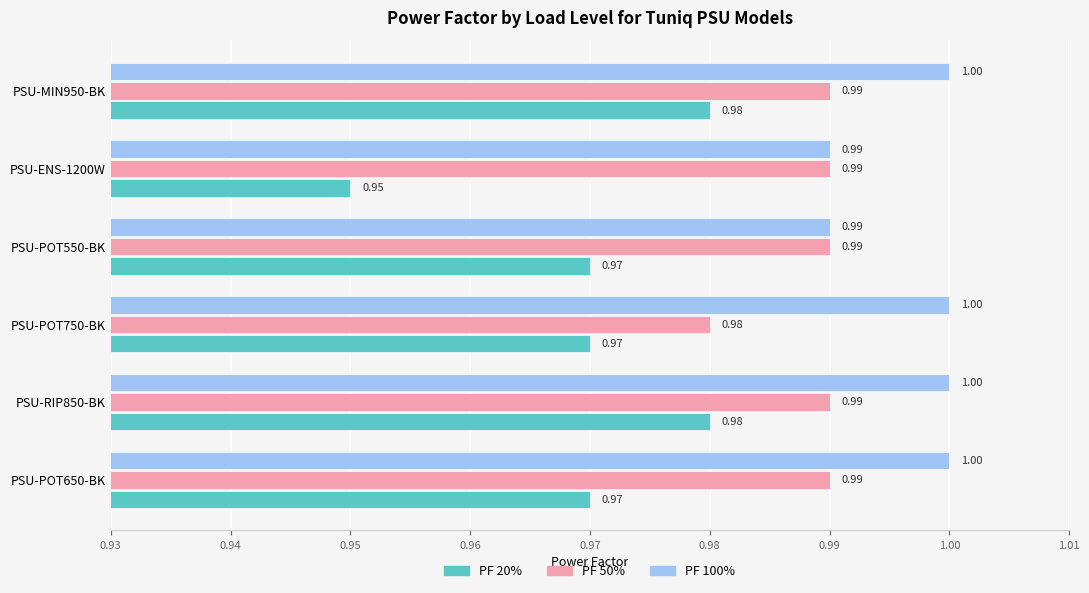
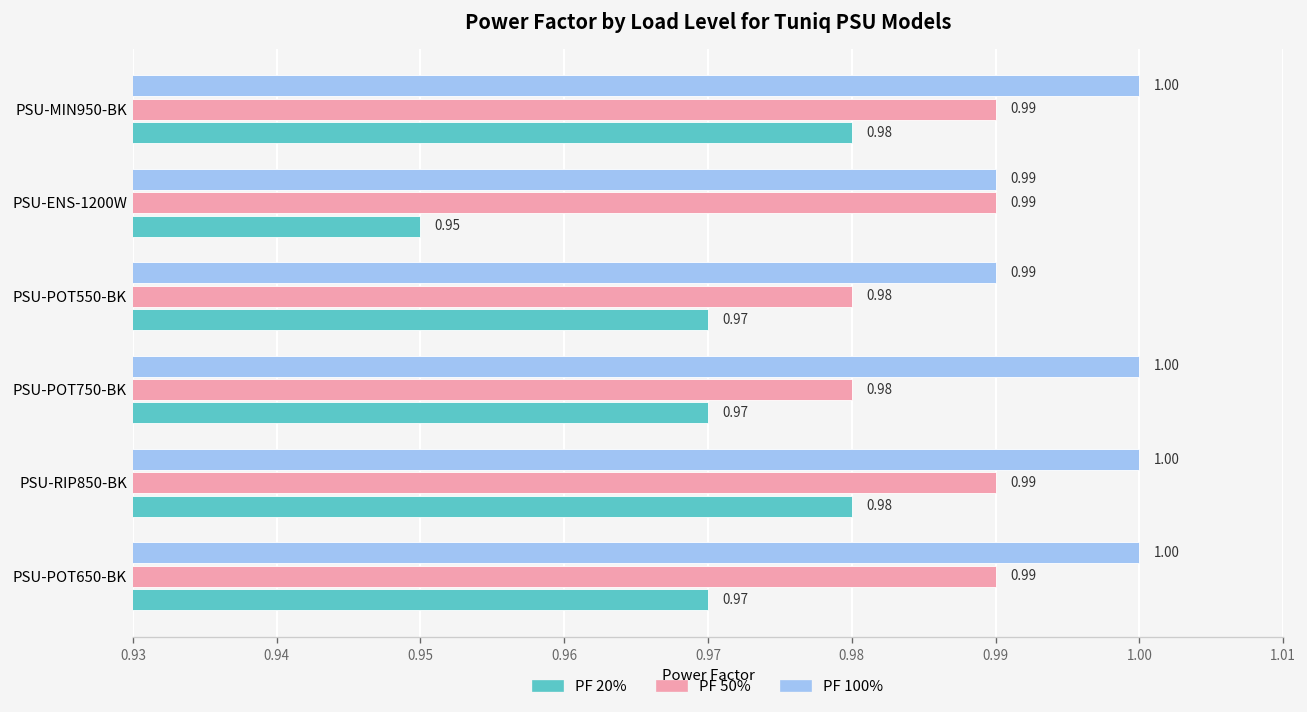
  {
    "PF 20%": {
      "PSU-MIN950-BK": 0.98,
      "PSU-ENS-1200W": 0.95,
      "PSU-POT550-BK": 0.97,
      "PSU-POT750-BK": 0.97,
      "PSU-RIP850-BK": 0.98,
      "PSU-POT650-BK": 0.97
    },
    "PF 50%": {
      "PSU-MIN950-BK": 0.99,
      "PSU-ENS-1200W": 0.99,
-     "PSU-POT550-BK": 0.99,
+     "PSU-POT550-BK": 0.98,
      "PSU-POT750-BK": 0.98,
      "PSU-RIP850-BK": 0.99,
      "PSU-POT650-BK": 0.99
    },
    "PF 100%": {
      "PSU-MIN950-BK": 1.00,
      "PSU-ENS-1200W": 0.99,
      "PSU-POT550-BK": 0.99,
      "PSU-POT750-BK": 1.00,
      "PSU-RIP850-BK": 1.00,
      "PSU-POT650-BK": 1.00
    }
  }
